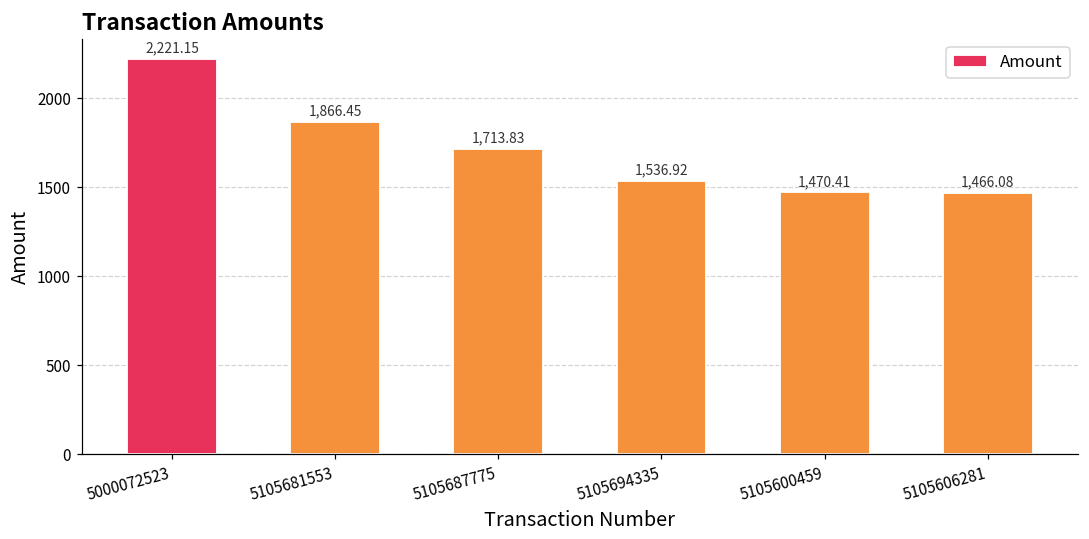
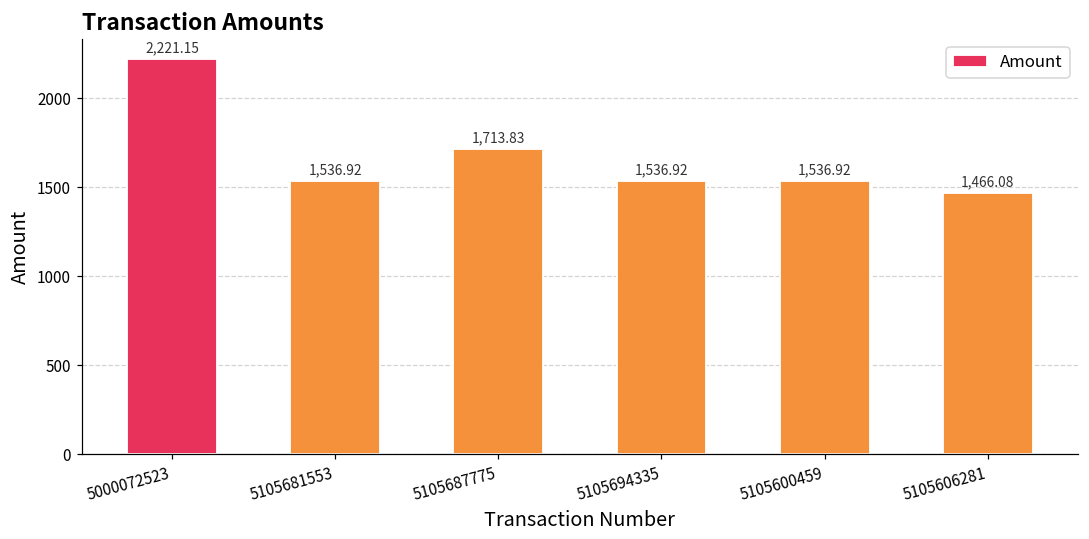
  {
    "5000072523": "2,221.15",
-   "5105681553": "1,866.45",
+   "5105681553": "1,536.92",
    "5105687775": "1,713.83",
    "5105694335": "1,536.92",
-   "5105600459": "1,470.41",
+   "5105600459": "1,536.92",
    "5105606281": "1,466.08"
  }
